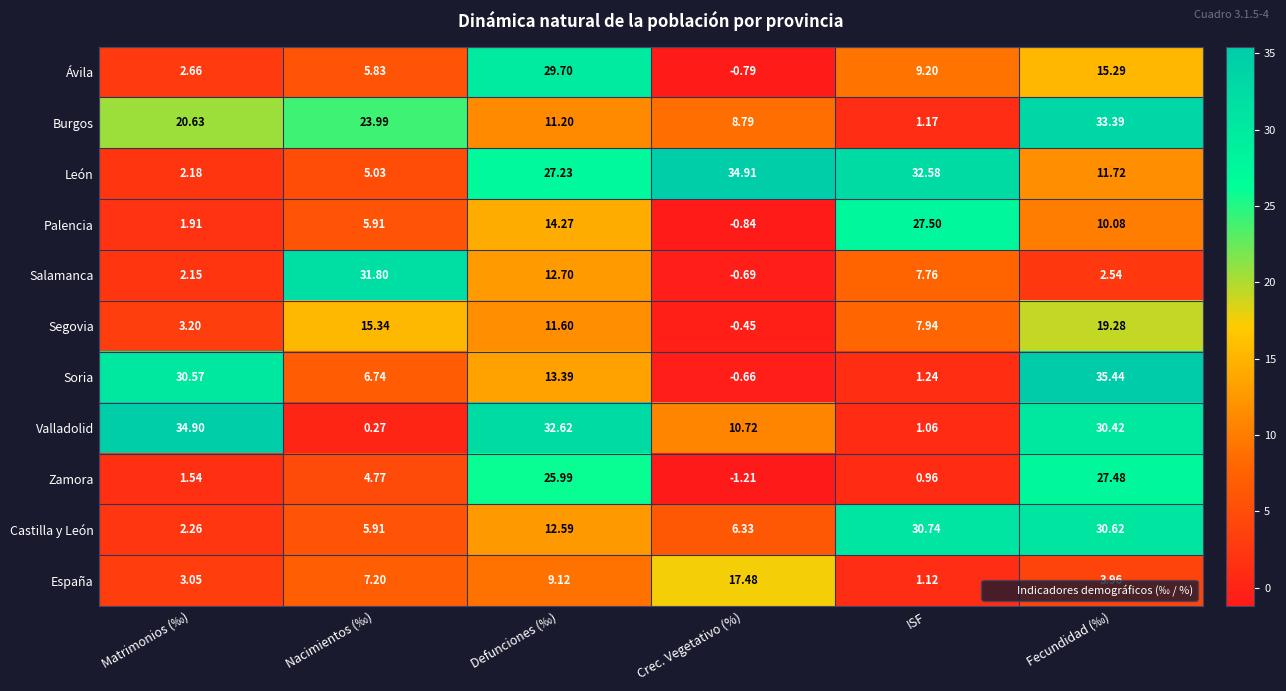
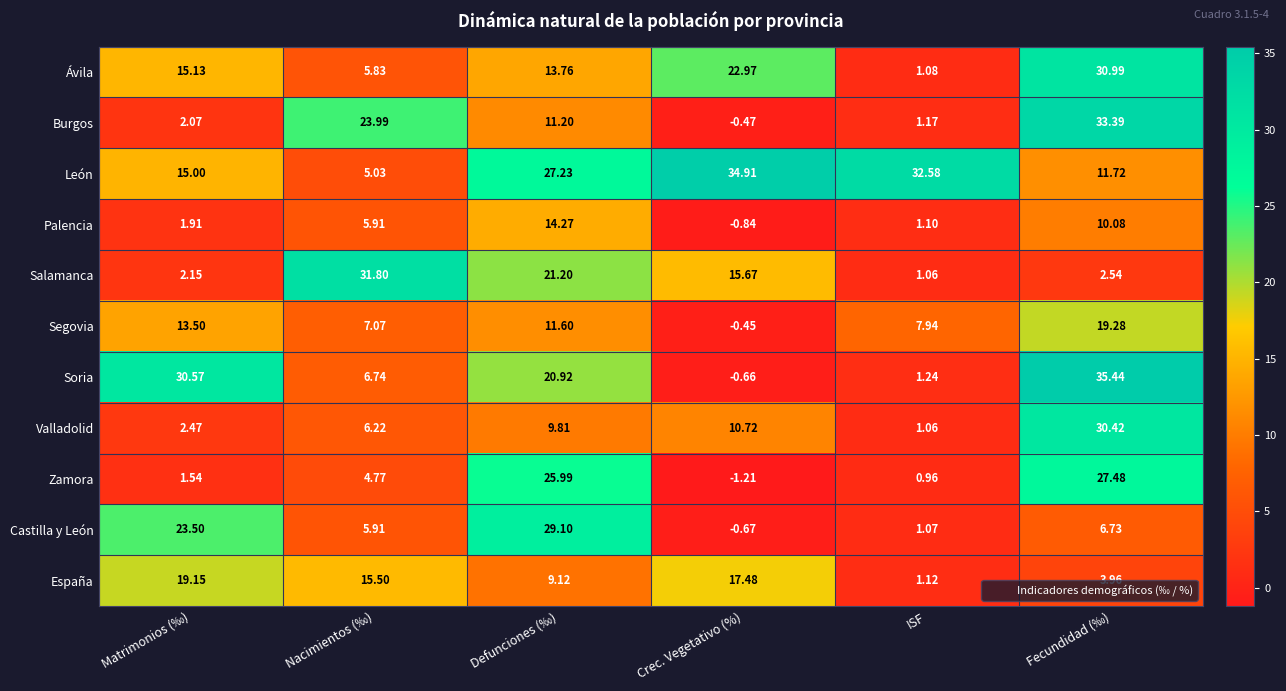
  {
    "Ávila": {
-     "Matrimonios (‰)": 2.66,
+     "Matrimonios (‰)": 15.13,
      "Nacimientos (‰)": 5.83,
-     "Defunciones (‰)": 29.70,
-     "Crec. Vegetativo (%)": -0.79,
-     "ISF": 9.20,
-     "Fecundidad (‰)": 15.29
+     "Defunciones (‰)": 13.76,
+     "Crec. Vegetativo (%)": 22.97,
+     "ISF": 1.08,
+     "Fecundidad (‰)": 30.99
    },
    "Burgos": {
-     "Matrimonios (‰)": 20.63,
+     "Matrimonios (‰)": 2.07,
      "Nacimientos (‰)": 23.99,
      "Defunciones (‰)": 11.20,
-     "Crec. Vegetativo (%)": 8.79,
+     "Crec. Vegetativo (%)": -0.47,
      "ISF": 1.17,
      "Fecundidad (‰)": 33.39
    },
    "León": {
-     "Matrimonios (‰)": 2.18,
+     "Matrimonios (‰)": 15.00,
      "Nacimientos (‰)": 5.03,
      "Defunciones (‰)": 27.23,
      "Crec. Vegetativo (%)": 34.91,
      "ISF": 32.58,
      "Fecundidad (‰)": 11.72
    },
    "Palencia": {
      "Matrimonios (‰)": 1.91,
      "Nacimientos (‰)": 5.91,
      "Defunciones (‰)": 14.27,
      "Crec. Vegetativo (%)": -0.84,
-     "ISF": 27.50,
+     "ISF": 1.10,
      "Fecundidad (‰)": 10.08
    },
    "Salamanca": {
      "Matrimonios (‰)": 2.15,
      "Nacimientos (‰)": 31.80,
-     "Defunciones (‰)": 12.70,
-     "Crec. Vegetativo (%)": -0.69,
-     "ISF": 7.76,
+     "Defunciones (‰)": 21.20,
+     "Crec. Vegetativo (%)": 15.67,
+     "ISF": 1.06,
      "Fecundidad (‰)": 2.54
    },
    "Segovia": {
-     "Matrimonios (‰)": 3.20,
-     "Nacimientos (‰)": 15.34,
+     "Matrimonios (‰)": 13.50,
+     "Nacimientos (‰)": 7.07,
      "Defunciones (‰)": 11.60,
      "Crec. Vegetativo (%)": -0.45,
      "ISF": 7.94,
      "Fecundidad (‰)": 19.28
    },
    "Soria": {
      "Matrimonios (‰)": 30.57,
      "Nacimientos (‰)": 6.74,
-     "Defunciones (‰)": 13.39,
+     "Defunciones (‰)": 20.92,
      "Crec. Vegetativo (%)": -0.66,
      "ISF": 1.24,
      "Fecundidad (‰)": 35.44
    },
    "Valladolid": {
-     "Matrimonios (‰)": 34.90,
-     "Nacimientos (‰)": 0.27,
-     "Defunciones (‰)": 32.62,
+     "Matrimonios (‰)": 2.47,
+     "Nacimientos (‰)": 6.22,
+     "Defunciones (‰)": 9.81,
      "Crec. Vegetativo (%)": 10.72,
      "ISF": 1.06,
      "Fecundidad (‰)": 30.42
    },
    "Zamora": {
      "Matrimonios (‰)": 1.54,
      "Nacimientos (‰)": 4.77,
      "Defunciones (‰)": 25.99,
      "Crec. Vegetativo (%)": -1.21,
      "ISF": 0.96,
      "Fecundidad (‰)": 27.48
    },
    "Castilla y León": {
-     "Matrimonios (‰)": 2.26,
+     "Matrimonios (‰)": 23.50,
      "Nacimientos (‰)": 5.91,
-     "Defunciones (‰)": 12.59,
-     "Crec. Vegetativo (%)": 6.33,
-     "ISF": 30.74,
-     "Fecundidad (‰)": 30.62
+     "Defunciones (‰)": 29.10,
+     "Crec. Vegetativo (%)": -0.67,
+     "ISF": 1.07,
+     "Fecundidad (‰)": 6.73
    },
    "España": {
-     "Matrimonios (‰)": 3.05,
-     "Nacimientos (‰)": 7.20,
+     "Matrimonios (‰)": 19.15,
+     "Nacimientos (‰)": 15.50,
      "Defunciones (‰)": 9.12,
      "Crec. Vegetativo (%)": 17.48,
      "ISF": 1.12
    }
  }
